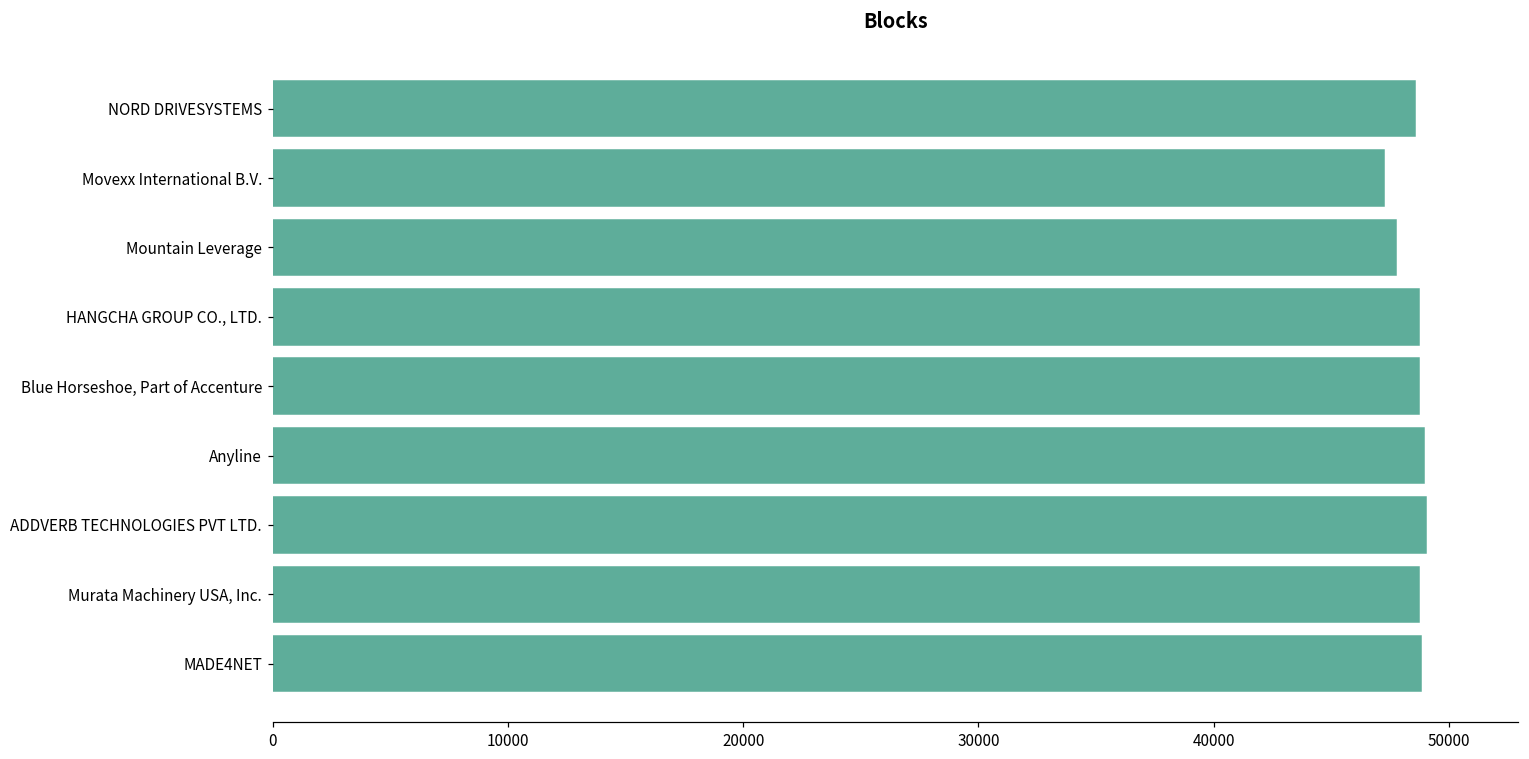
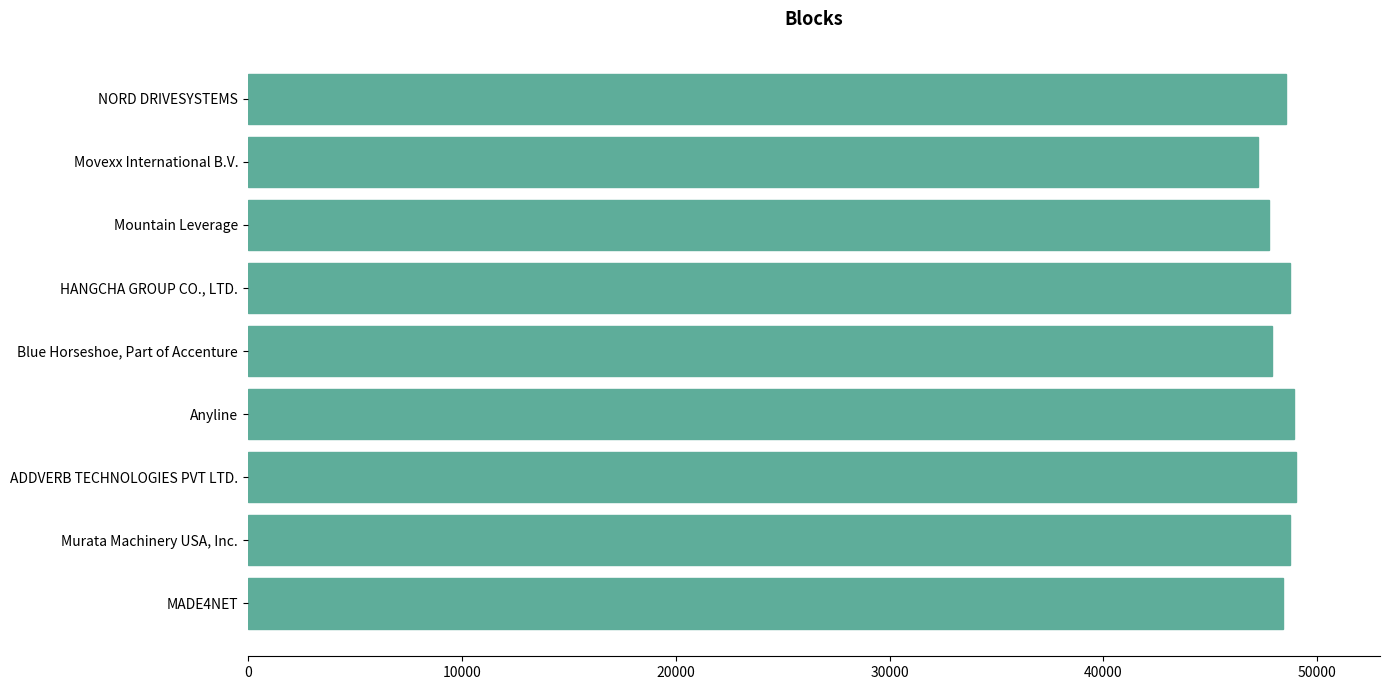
  {
    "NORD DRIVESYSTEMS": 48600,
    "Movexx International B.V.": 47200,
    "Mountain Leverage": 47800,
    "HANGCHA GROUP CO., LTD.": 48700,
-   "Blue Horseshoe, Part of Accenture": 48700,
+   "Blue Horseshoe, Part of Accenture": 47900,
    "Anyline": 48900,
    "ADDVERB TECHNOLOGIES PVT LTD.": 49000,
    "Murata Machinery USA, Inc.": 48700,
-   "MADE4NET": 48800
+   "MADE4NET": 48400
  }
